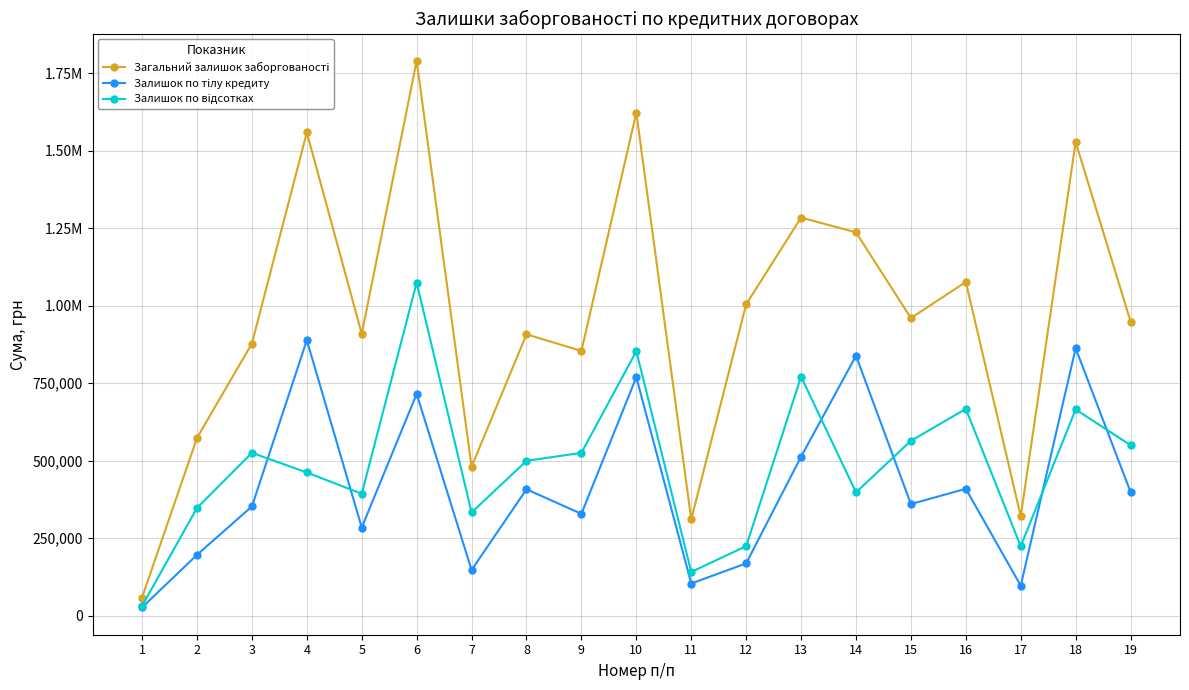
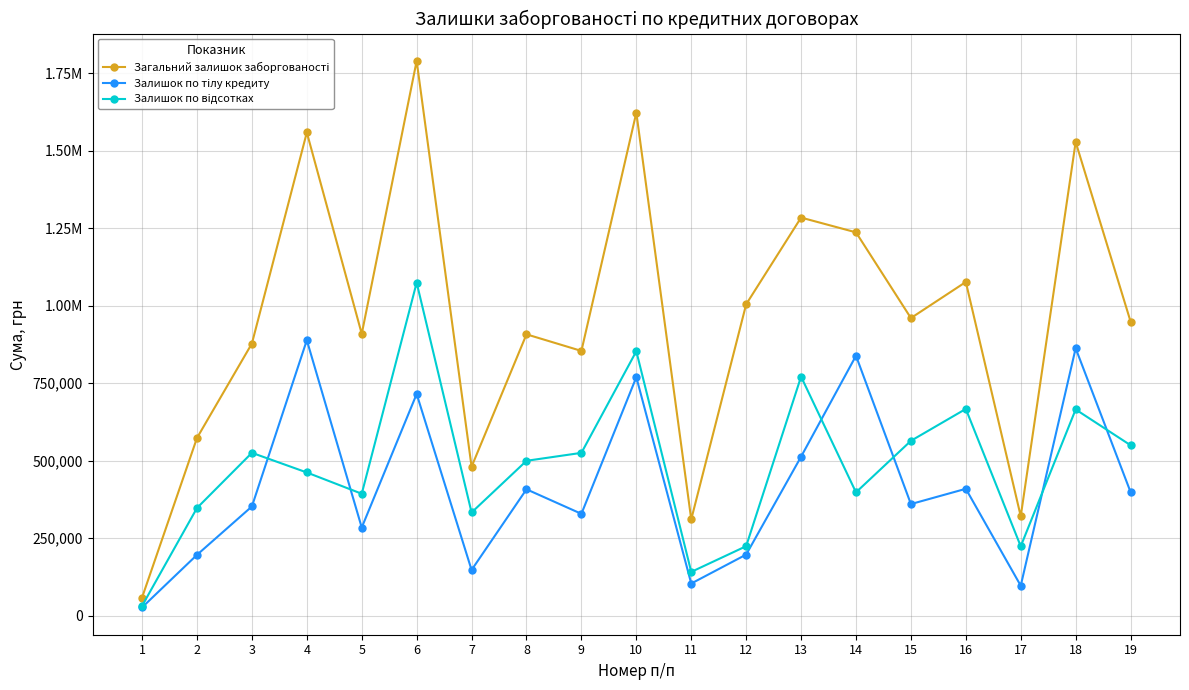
  {
    "Загальний залишок заборгованості": {
      "1": "60,000",
      "2": "570,000",
      "3": "880,000",
      "4": "1,560,000",
      "5": "910,000",
      "6": "1,790,000",
      "7": "480,000",
      "8": "910,000",
      "9": "850,000",
      "10": "1,620,000",
      "11": "310,000",
      "12": "1,000,000",
      "13": "1,280,000",
      "14": "1,240,000",
      "15": "960,000",
      "16": "1,080,000",
      "17": "320,000",
      "18": "1,530,000",
      "19": "950,000"
    },
    "Залишок по тілу кредиту": {
      "2": "200,000",
      "3": "350,000",
      "4": "890,000",
      "5": "280,000",
      "6": "720,000",
      "7": "150,000",
      "8": "410,000",
      "9": "330,000",
      "10": "770,000",
      "11": "100,000",
-     "12": "170,000",
+     "12": "200,000",
      "13": "510,000",
      "14": "840,000",
      "15": "360,000",
      "16": "410,000",
      "17": "100,000",
      "18": "860,000",
      "19": "400,000"
    },
    "Залишок по відсотках": {
      "2": "350,000",
      "3": "530,000",
      "4": "460,000",
      "5": "390,000",
      "6": "1,070,000",
      "7": "330,000",
      "8": "500,000",
      "9": "530,000",
      "10": "850,000",
      "11": "140,000",
      "12": "220,000",
      "13": "770,000",
      "14": "400,000",
      "15": "560,000",
      "16": "670,000",
      "17": "220,000",
      "18": "670,000",
      "19": "550,000"
    }
  }
